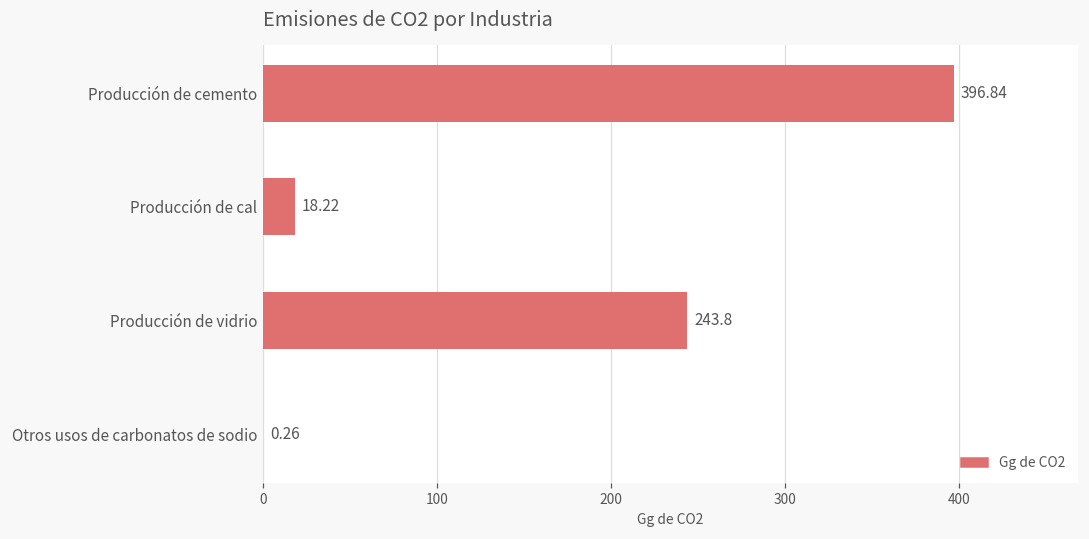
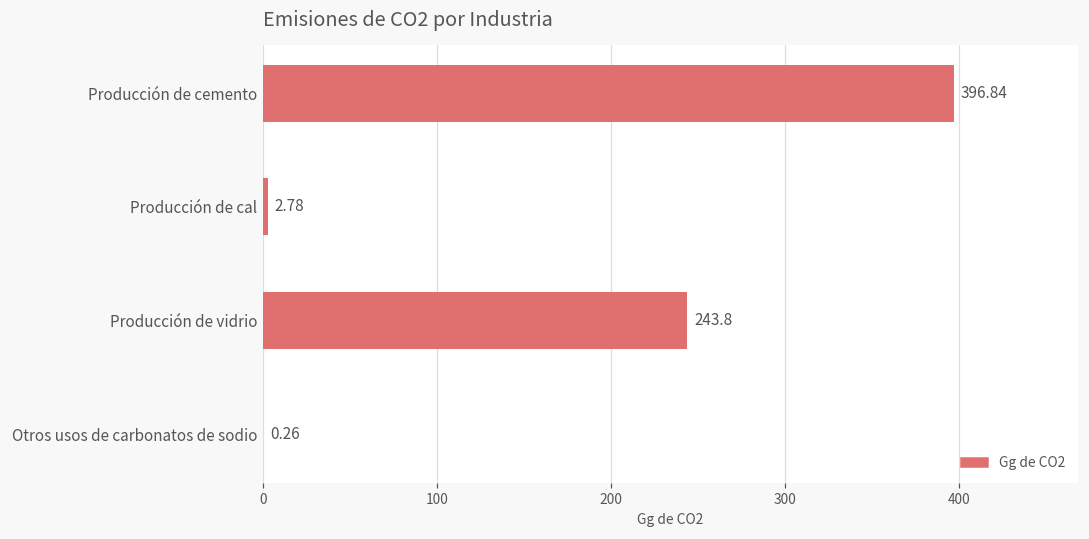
  {
    "Producción de cemento": 396.84,
-   "Producción de cal": 18.22,
+   "Producción de cal": 2.78,
    "Producción de vidrio": 243.8,
    "Otros usos de carbonatos de sodio": 0.26
  }
